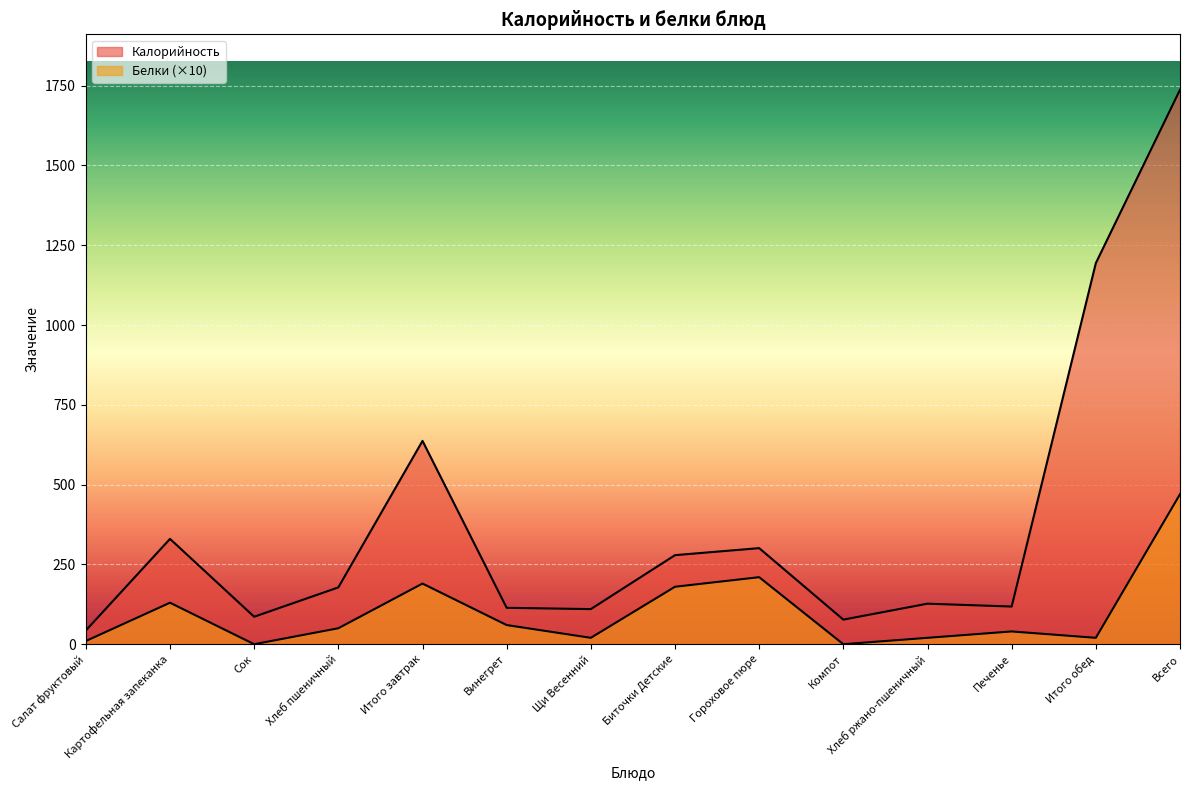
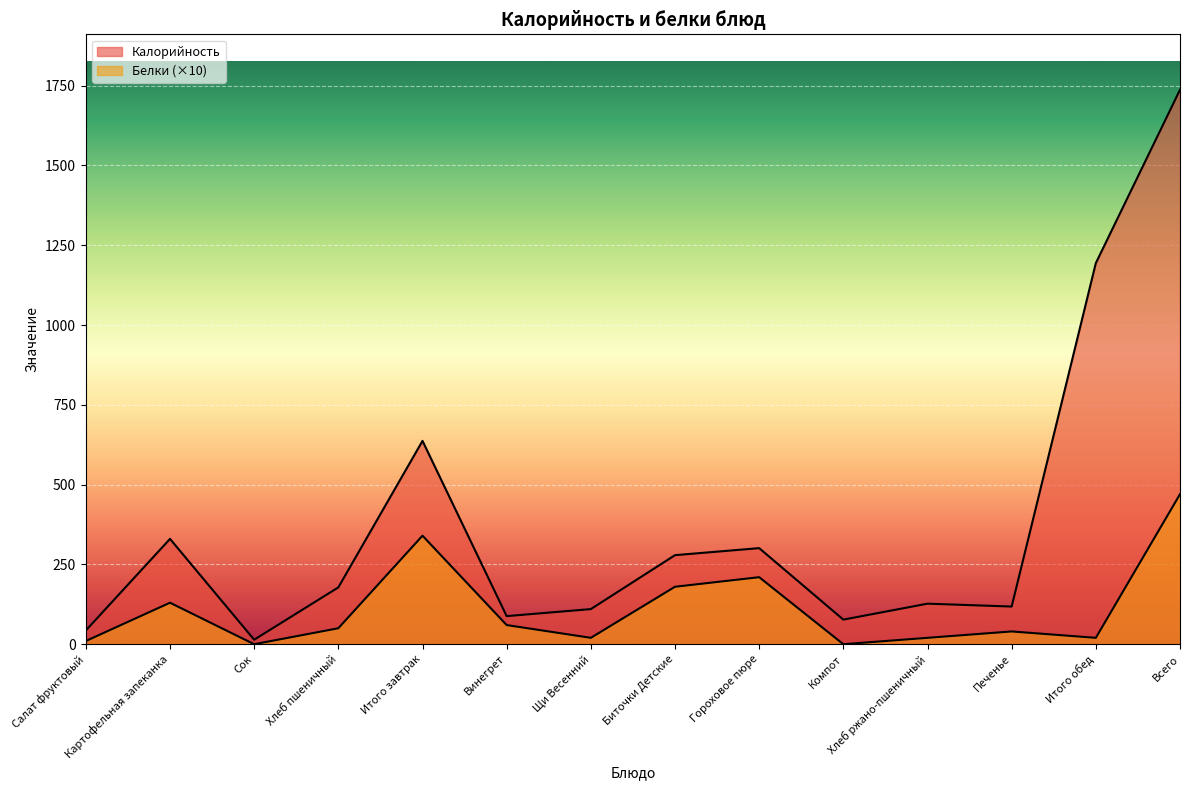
  {
    "Калорийность": {
      "Салат фруктовый": 40,
      "Картофельная запеканка": 330,
-     "Сок": 90,
+     "Сок": 10,
      "Хлеб пшеничный": 180,
      "Итого завтрак": 640,
-     "Винегрет": 110,
+     "Винегрет": 90,
      "Щи Весенний": 110,
      "Биточки Детские": 280,
      "Гороховое пюре": 300,
      "Компот": 80,
      "Хлеб ржано-пшеничный": 130,
      "Печенье": 120,
      "Итого обед": 1190,
      "Всего": 1740
    },
    "Белки (×10)": {
      "Салат фруктовый": 10,
      "Картофельная запеканка": 130,
      "Сок": 0,
      "Хлеб пшеничный": 50,
-     "Итого завтрак": 190,
+     "Итого завтрак": 340,
      "Винегрет": 60,
      "Щи Весенний": 20,
      "Биточки Детские": 180,
      "Гороховое пюре": 210,
      "Компот": 0,
      "Хлеб ржано-пшеничный": 20,
      "Печенье": 40,
      "Итого обед": 20,
      "Всего": 470
    }
  }
